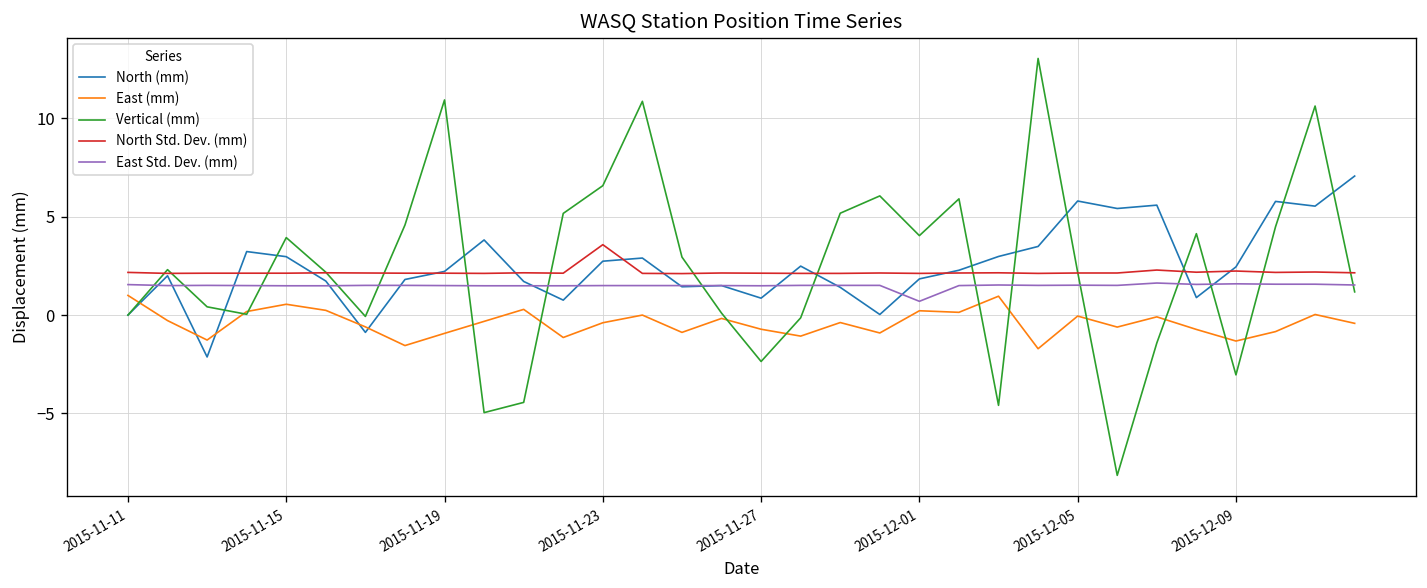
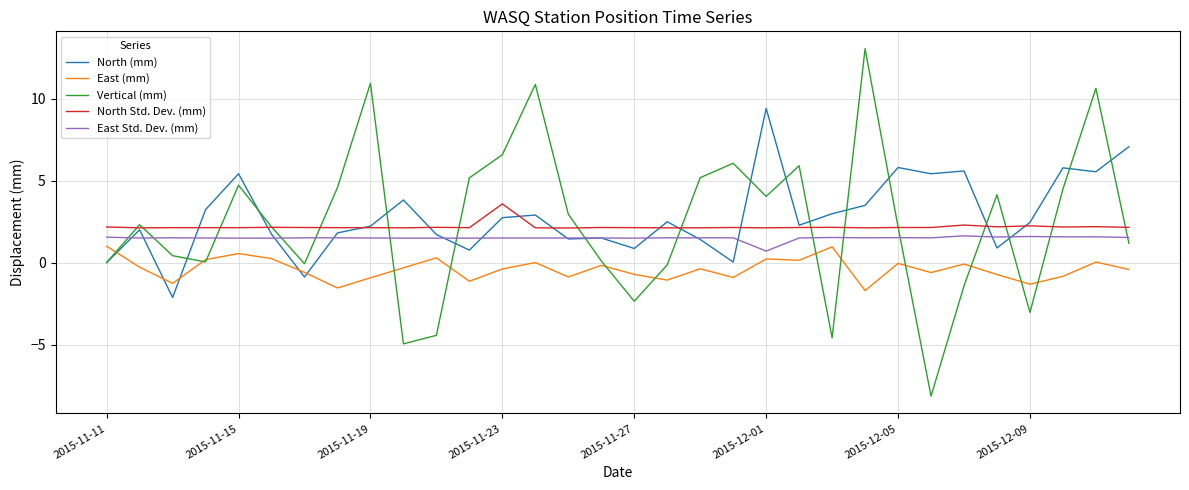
  {
    "North (mm)": {
-     "2015-11-15": 3.0,
+     "2015-11-15": 5.4,
      "2015-11-23": 2.7,
      "2015-11-27": 0.9,
-     "2015-12-01": 1.8,
+     "2015-12-01": 9.4,
      "2015-12-05": 5.8,
      "2015-12-09": 2.5
    },
    "East (mm)": {
      "2015-11-11": 1.0,
      "2015-11-15": 0.6,
      "2015-11-19": -0.9,
      "2015-11-23": -0.4,
      "2015-11-27": -0.7,
      "2015-12-01": 0.2,
      "2015-12-05": -0.1,
      "2015-12-09": -1.3
    },
    "Vertical (mm)": {
-     "2015-11-15": 3.9,
+     "2015-11-15": 4.7,
      "2015-11-19": 10.9,
      "2015-11-23": 6.6,
      "2015-11-27": -2.4,
      "2015-12-01": 4.0,
      "2015-12-09": -3.0
    },
    "North Std. Dev. (mm)": {
      "2015-11-11": 2.2,
      "2015-11-15": 2.1,
      "2015-11-23": 3.6,
      "2015-11-27": 2.1,
      "2015-12-01": 2.1,
      "2015-12-09": 2.2
    },
    "East Std. Dev. (mm)": {
      "2015-11-11": 1.6,
      "2015-11-15": 1.5,
      "2015-11-19": 1.5,
      "2015-11-23": 1.5,
      "2015-11-27": 1.5,
      "2015-12-01": 0.7,
      "2015-12-05": 1.5,
      "2015-12-09": 1.6
    }
  }
